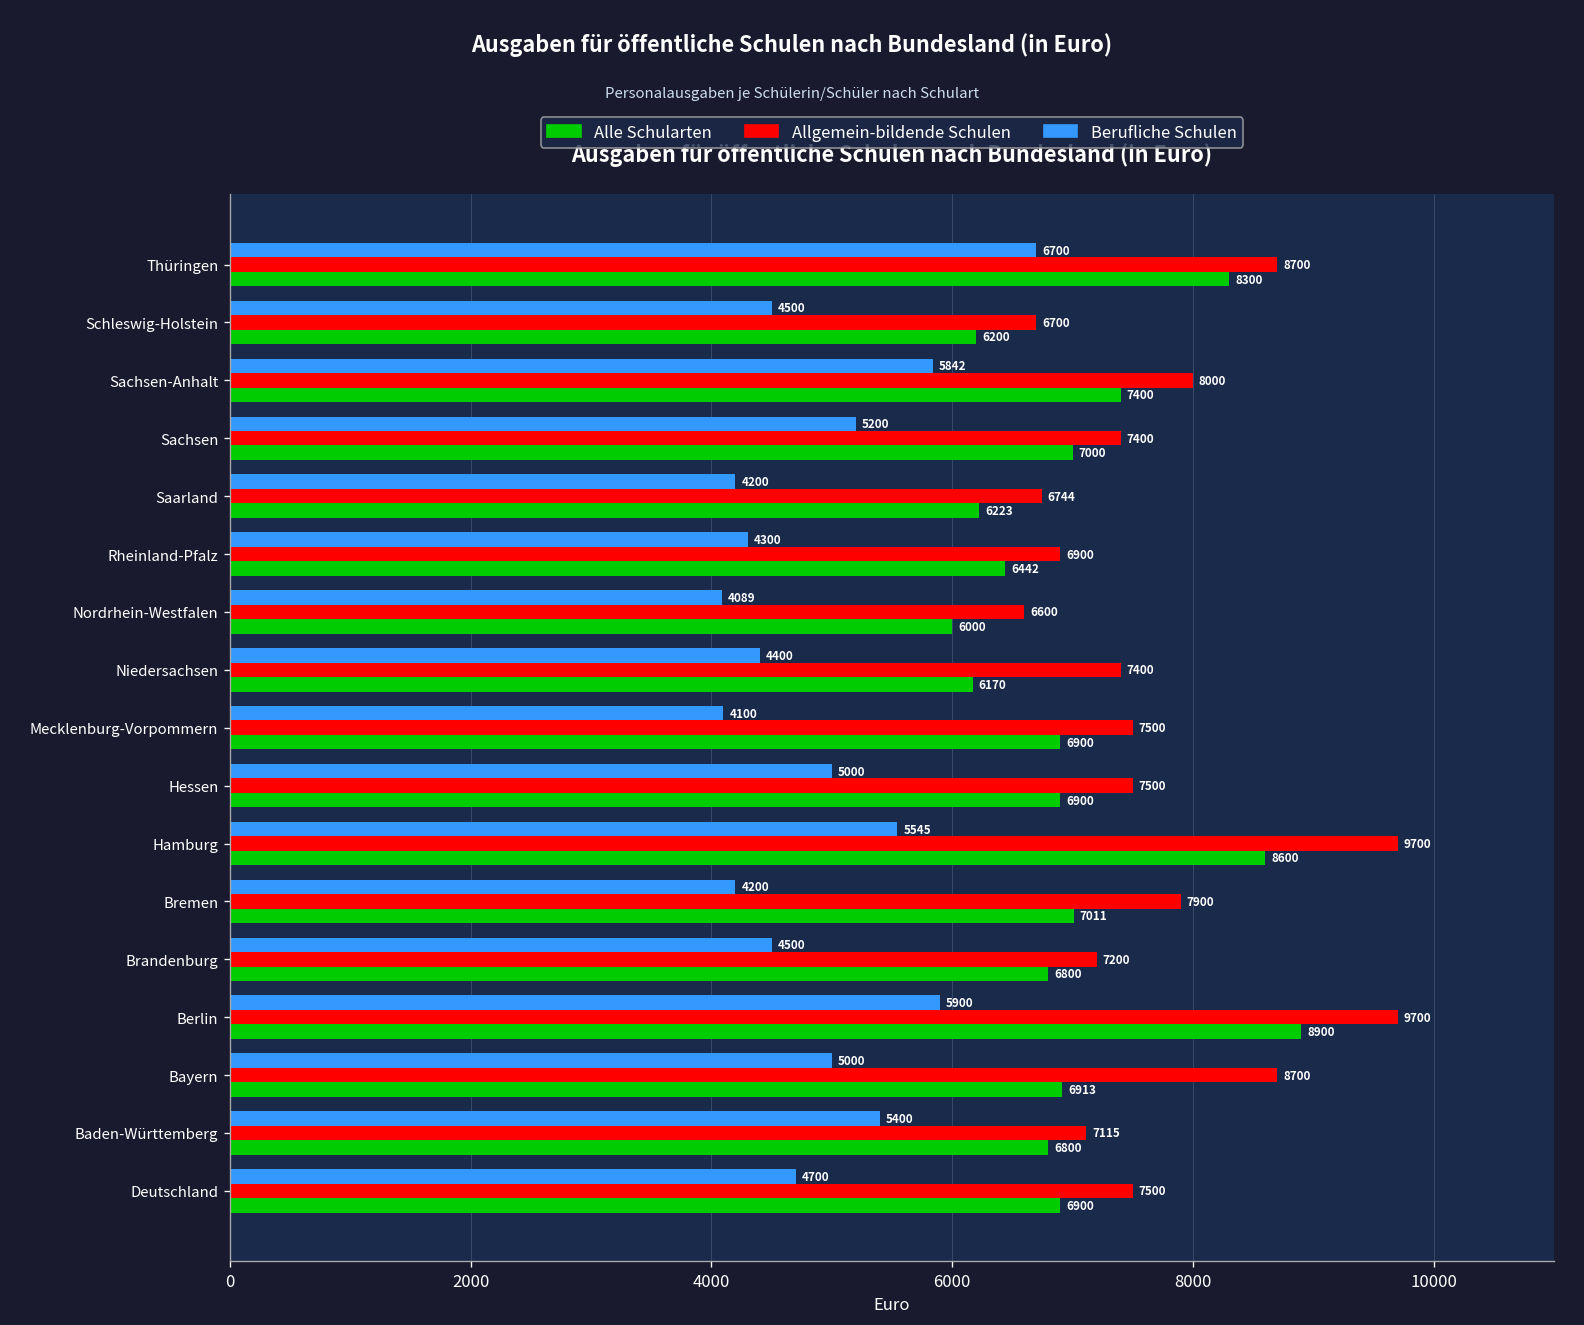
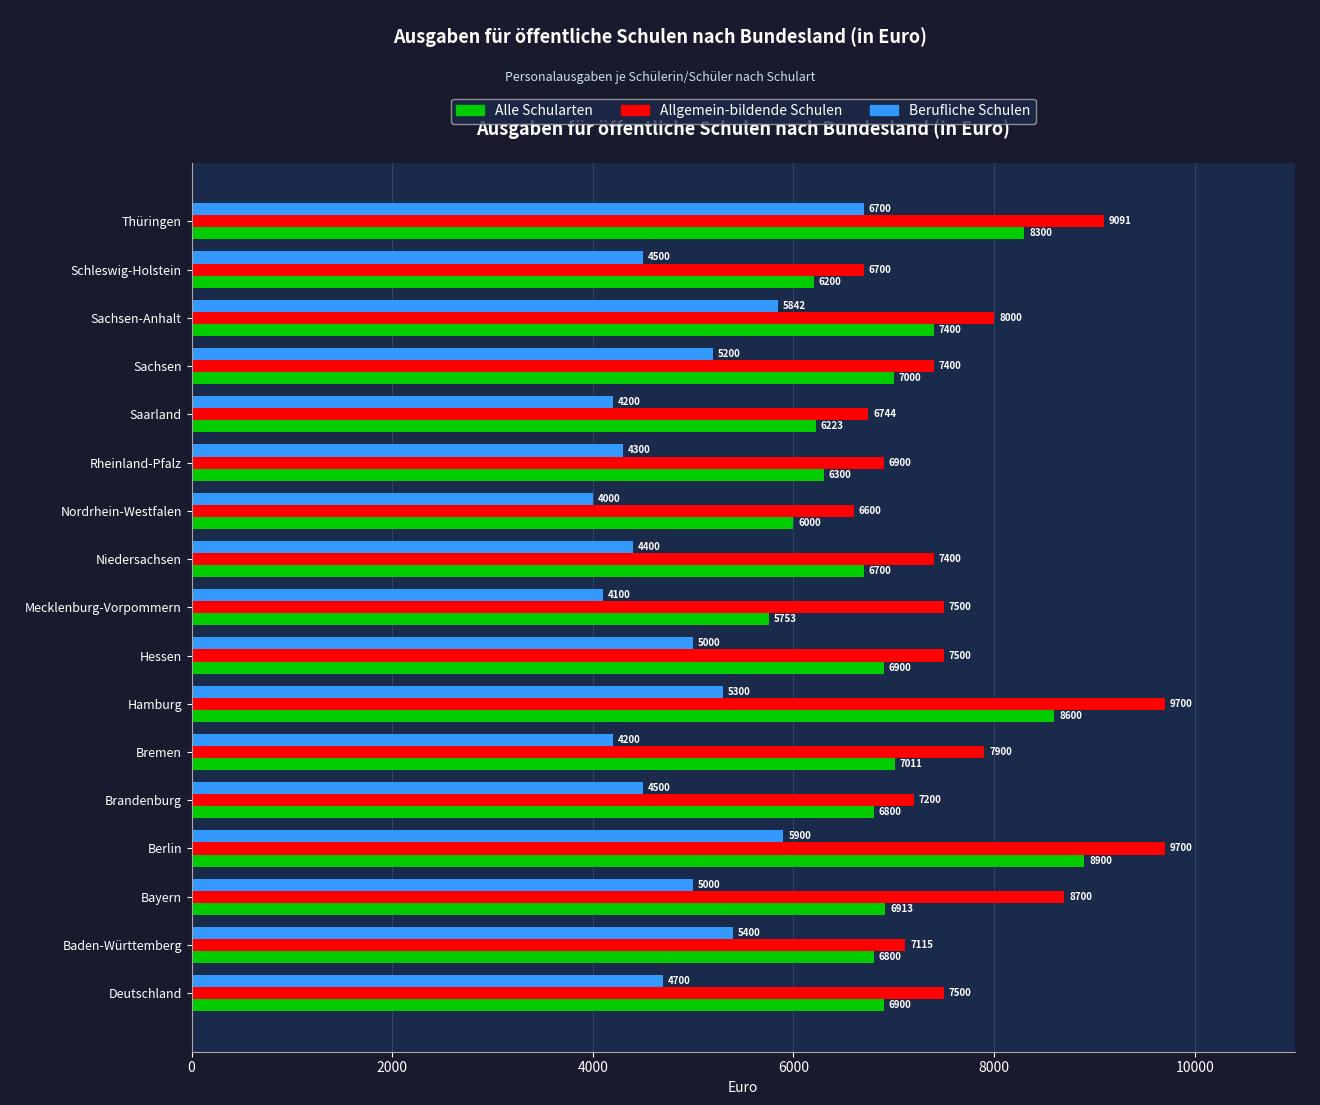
  {
    "Alle Schularten": {
      "Thüringen": 8300,
      "Schleswig-Holstein": 6200,
      "Sachsen-Anhalt": 7400,
      "Sachsen": 7000,
      "Saarland": 6223,
-     "Rheinland-Pfalz": 6442,
+     "Rheinland-Pfalz": 6300,
      "Nordrhein-Westfalen": 6000,
-     "Niedersachsen": 6170,
-     "Mecklenburg-Vorpommern": 6900,
+     "Niedersachsen": 6700,
+     "Mecklenburg-Vorpommern": 5753,
      "Hessen": 6900,
      "Hamburg": 8600,
      "Bremen": 7011,
      "Brandenburg": 6800,
      "Berlin": 8900,
      "Bayern": 6913,
      "Baden-Württemberg": 6800,
      "Deutschland": 6900
    },
    "Allgemein-bildende Schulen": {
-     "Thüringen": 8700,
+     "Thüringen": 9091,
      "Schleswig-Holstein": 6700,
      "Sachsen-Anhalt": 8000,
      "Sachsen": 7400,
      "Saarland": 6744,
      "Rheinland-Pfalz": 6900,
      "Nordrhein-Westfalen": 6600,
      "Niedersachsen": 7400,
      "Mecklenburg-Vorpommern": 7500,
      "Hessen": 7500,
      "Hamburg": 9700,
      "Bremen": 7900,
      "Brandenburg": 7200,
      "Berlin": 9700,
      "Bayern": 8700,
      "Baden-Württemberg": 7115,
      "Deutschland": 7500
    },
    "Berufliche Schulen": {
      "Thüringen": 6700,
      "Schleswig-Holstein": 4500,
      "Sachsen-Anhalt": 5842,
      "Sachsen": 5200,
      "Saarland": 4200,
      "Rheinland-Pfalz": 4300,
-     "Nordrhein-Westfalen": 4089,
+     "Nordrhein-Westfalen": 4000,
      "Niedersachsen": 4400,
      "Mecklenburg-Vorpommern": 4100,
      "Hessen": 5000,
-     "Hamburg": 5545,
+     "Hamburg": 5300,
      "Bremen": 4200,
      "Brandenburg": 4500,
      "Berlin": 5900,
      "Bayern": 5000,
      "Baden-Württemberg": 5400,
      "Deutschland": 4700
    }
  }
